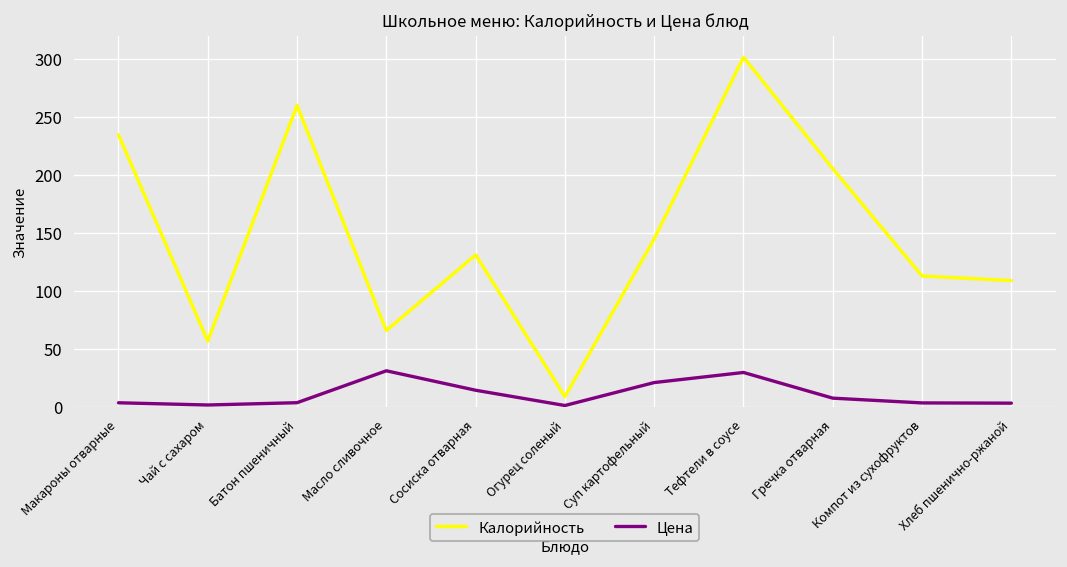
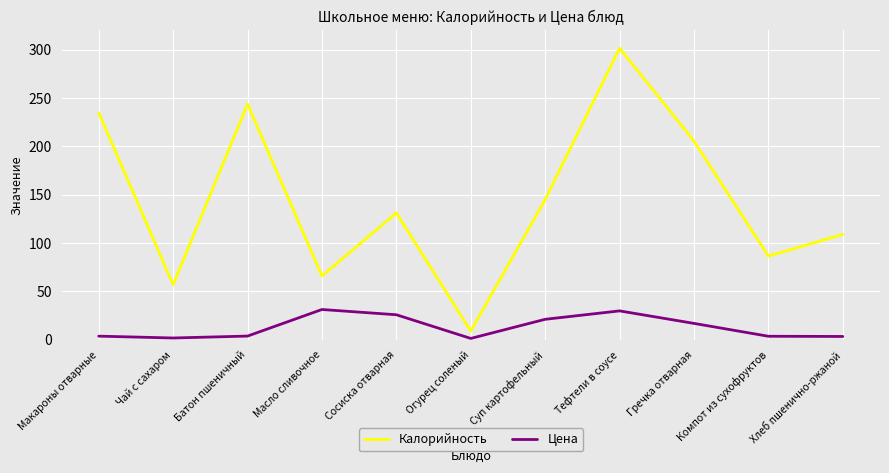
  {
    "Калорийность": {
      "Макароны отварные": 230,
      "Чай с сахаром": 60,
-     "Батон пшеничный": 260,
+     "Батон пшеничный": 240,
      "Масло сливочное": 70,
      "Сосиска отварная": 130,
      "Огурец соленый": 10,
      "Суп картофельный": 150,
      "Тефтели в соусе": 300,
      "Гречка отварная": 210,
-     "Компот из сухофруктов": 110,
+     "Компот из сухофруктов": 90,
      "Хлеб пшенично-ржаной": 110
    },
    "Цена": {
      "Макароны отварные": 0,
      "Чай с сахаром": 0,
      "Батон пшеничный": 0,
      "Масло сливочное": 30,
-     "Сосиска отварная": 10,
+     "Сосиска отварная": 30,
      "Огурец соленый": 0,
      "Суп картофельный": 20,
      "Тефтели в соусе": 30,
-     "Гречка отварная": 10,
+     "Гречка отварная": 20,
      "Компот из сухофруктов": 0,
      "Хлеб пшенично-ржаной": 0
    }
  }
